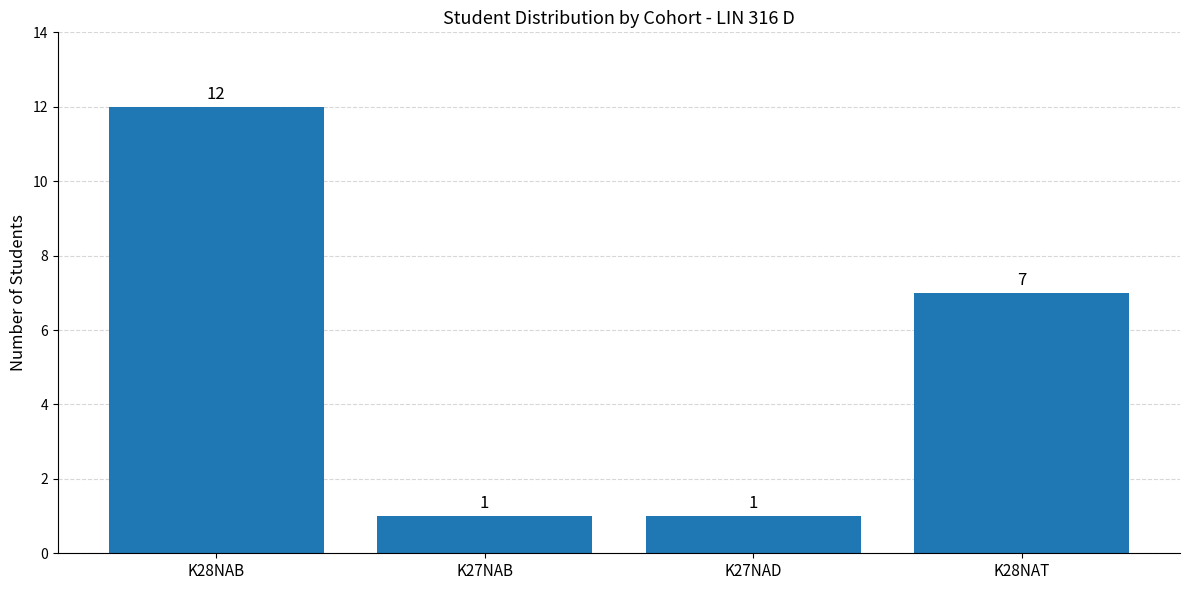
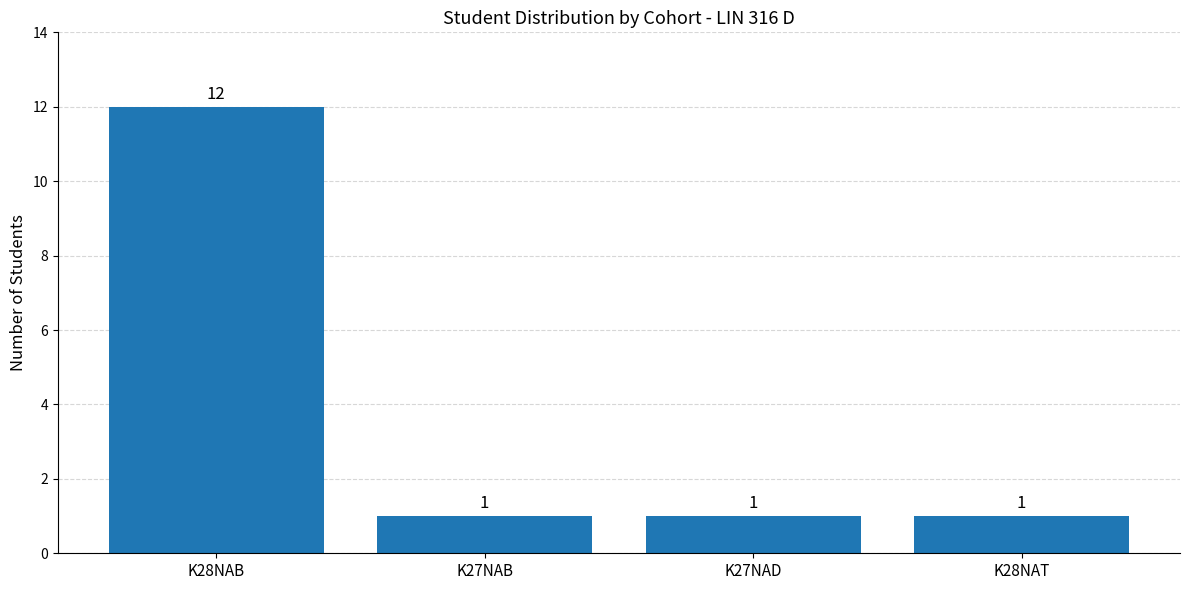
  {
    "K28NAB": 12,
    "K27NAB": 1,
    "K27NAD": 1,
-   "K28NAT": 7
+   "K28NAT": 1
  }
